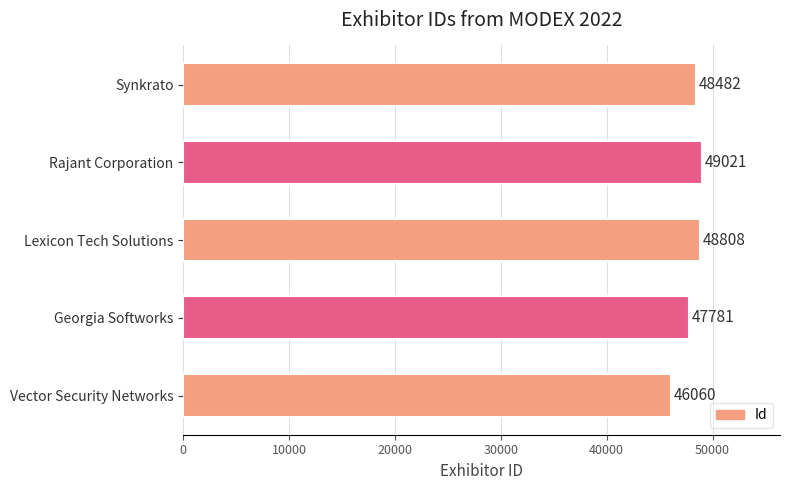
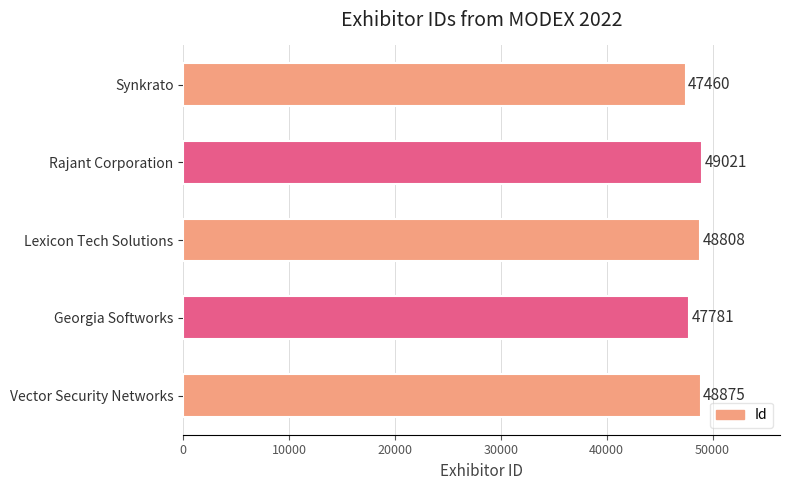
  {
-   "Synkrato": 48482,
+   "Synkrato": 47460,
    "Rajant Corporation": 49021,
    "Lexicon Tech Solutions": 48808,
    "Georgia Softworks": 47781,
-   "Vector Security Networks": 46060
+   "Vector Security Networks": 48875
  }
